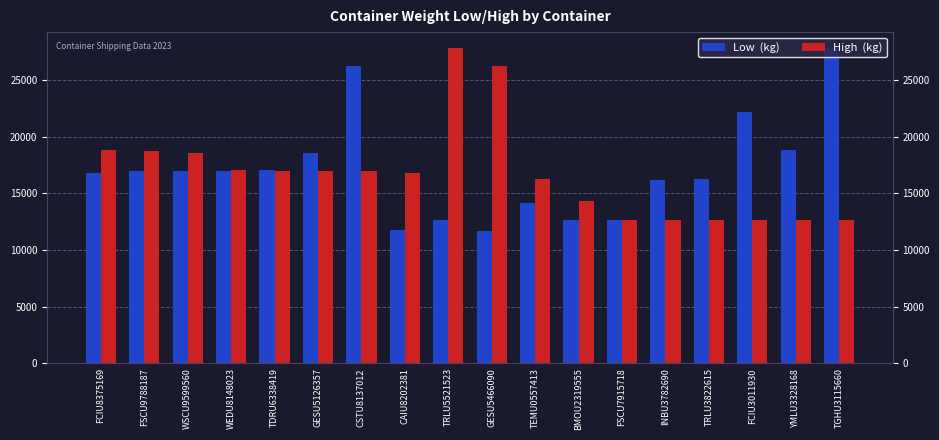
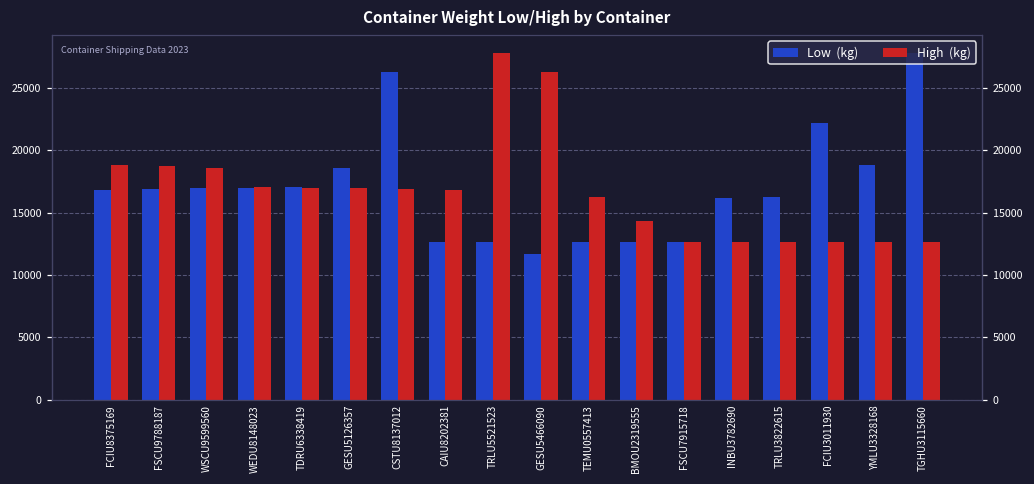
  {
    "Low (kg)": {
      "FCIU8375169": 16800,
      "FSCU9788187": 16900,
      "WSCU9599560": 17000,
      "WEDU8148023": 17000,
      "TDRU6338419": 17000,
      "GESU5126357": 18600,
      "CSTU8137012": 26300,
-     "CAIU8202381": 11800,
+     "CAIU8202381": 12600,
      "TRLU5521523": 12600,
      "GESU5466090": 11700,
-     "TEMU0557413": 14100,
+     "TEMU0557413": 12600,
      "BMOU2319555": 12600,
      "FSCU7915718": 12600,
      "INBU3782690": 16200,
      "TRLU3822615": 16200,
      "FCIU3011930": 22200,
      "YMLU3328168": 18900
    },
    "High (kg)": {
      "FCIU8375169": 18900,
      "FSCU9788187": 18700,
      "WSCU9599560": 18600,
      "WEDU8148023": 17000,
      "TDRU6338419": 17000,
      "GESU5126357": 17000,
      "CSTU8137012": 16900,
      "CAIU8202381": 16800,
      "TRLU5521523": 27800,
      "GESU5466090": 26300,
      "TEMU0557413": 16200,
      "BMOU2319555": 14300,
      "FSCU7915718": 12600,
      "INBU3782690": 12600,
      "TRLU3822615": 12600,
      "FCIU3011930": 12600,
      "YMLU3328168": 12600,
      "TGHU3115660": 12600
    }
  }
